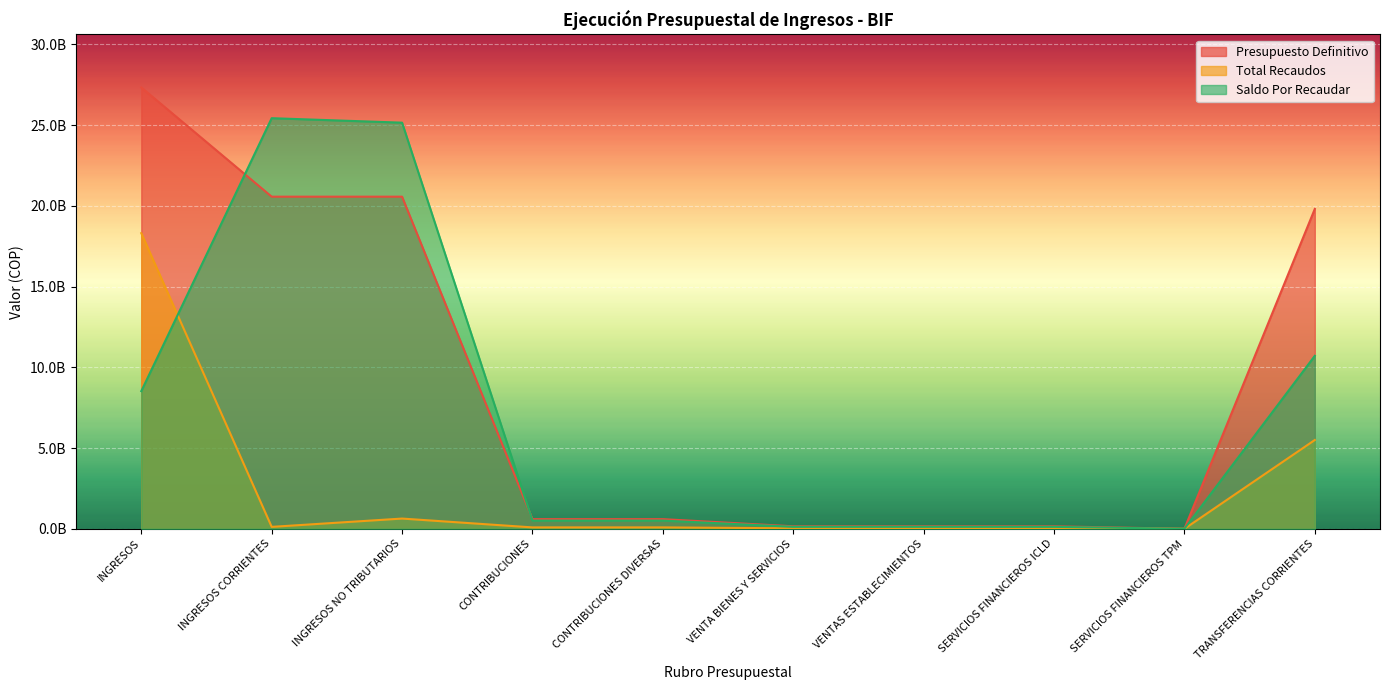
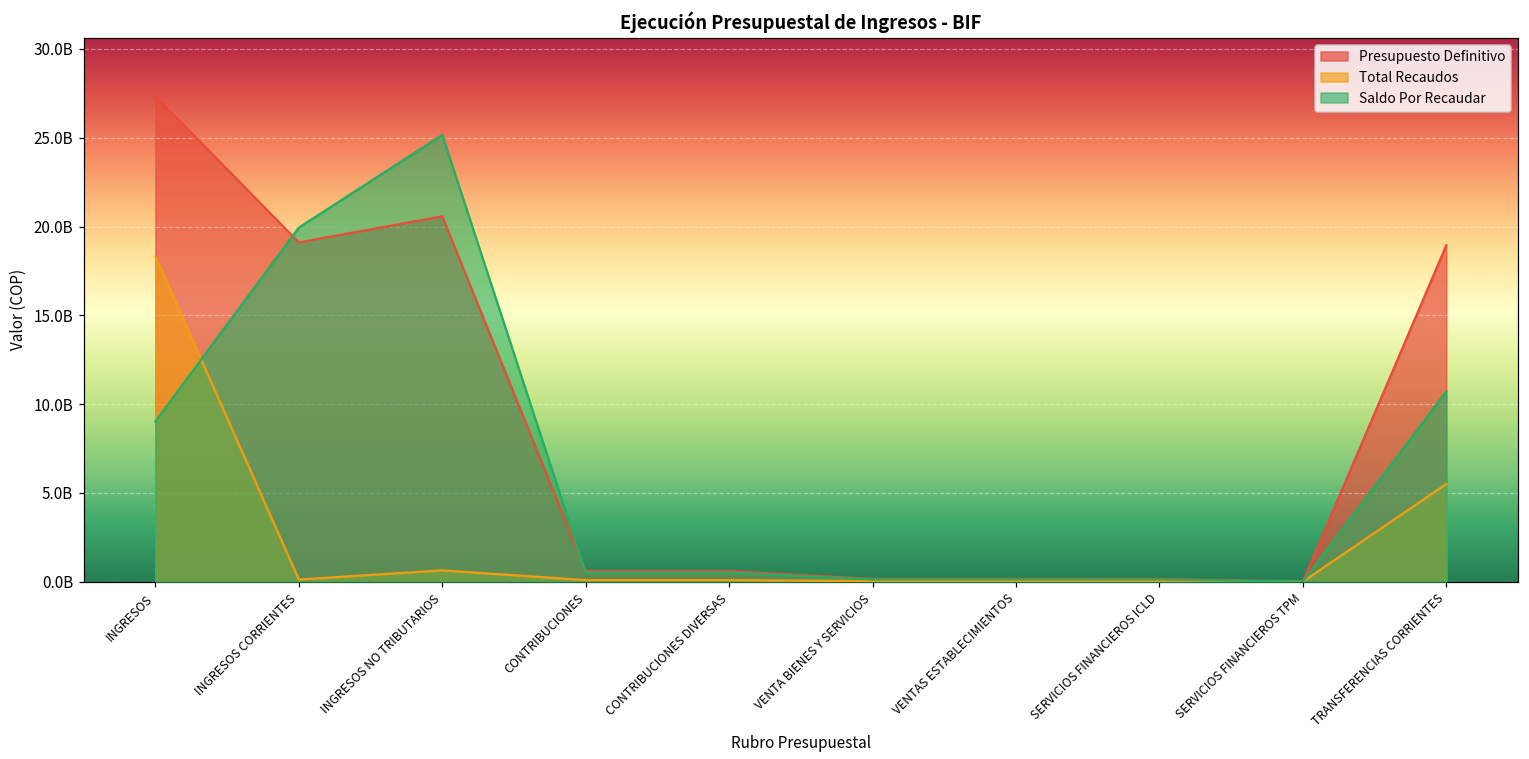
  {
    "Presupuesto Definitivo": {
      "INGRESOS": 27300000000,
-     "INGRESOS CORRIENTES": 20600000000,
+     "INGRESOS CORRIENTES": 19100000000,
      "INGRESOS NO TRIBUTARIOS": 20600000000,
-     "TRANSFERENCIAS CORRIENTES": 19800000000
+     "TRANSFERENCIAS CORRIENTES": 18900000000
    },
    "Total Recaudos": {
      "INGRESOS": 18300000000,
      "INGRESOS CORRIENTES": 100000000,
      "INGRESOS NO TRIBUTARIOS": 600000000,
      "CONTRIBUCIONES": 100000000,
      "CONTRIBUCIONES DIVERSAS": 100000000,
      "TRANSFERENCIAS CORRIENTES": 5500000000
    },
    "Saldo Por Recaudar": {
-     "INGRESOS": 8500000000,
-     "INGRESOS CORRIENTES": 25400000000,
+     "INGRESOS": 9000000000,
+     "INGRESOS CORRIENTES": 19900000000,
      "INGRESOS NO TRIBUTARIOS": 25200000000,
      "TRANSFERENCIAS CORRIENTES": 10700000000
    }
  }
